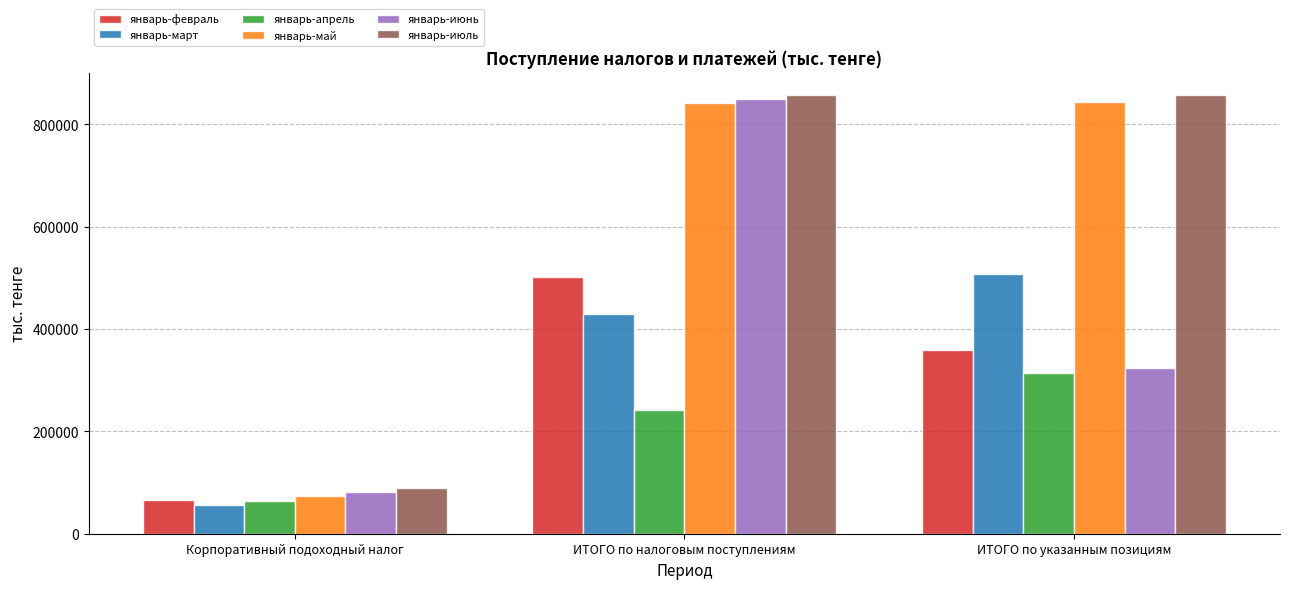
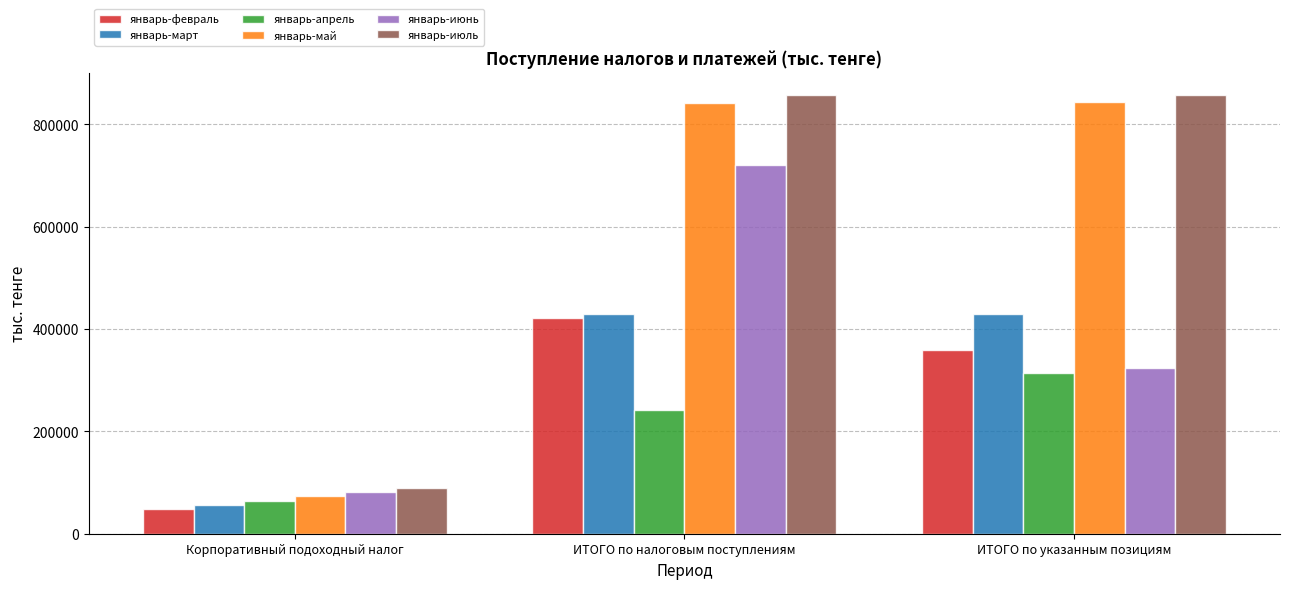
  {
    "январь-февраль": {
-     "Корпоративный подоходный налог": 70000,
-     "ИТОГО по налоговым поступлениям": 500000,
+     "Корпоративный подоходный налог": 50000,
+     "ИТОГО по налоговым поступлениям": 420000,
      "ИТОГО по указанным позициям": 360000
    },
    "январь-март": {
      "Корпоративный подоходный налог": 60000,
      "ИТОГО по налоговым поступлениям": 430000,
-     "ИТОГО по указанным позициям": 510000
+     "ИТОГО по указанным позициям": 430000
    },
    "январь-апрель": {
      "Корпоративный подоходный налог": 60000,
      "ИТОГО по налоговым поступлениям": 240000,
      "ИТОГО по указанным позициям": 310000
    },
    "январь-май": {
      "Корпоративный подоходный налог": 70000,
      "ИТОГО по налоговым поступлениям": 840000,
      "ИТОГО по указанным позициям": 840000
    },
    "январь-июнь": {
      "Корпоративный подоходный налог": 80000,
-     "ИТОГО по налоговым поступлениям": 850000,
+     "ИТОГО по налоговым поступлениям": 720000,
      "ИТОГО по указанным позициям": 320000
    },
    "январь-июль": {
      "Корпоративный подоходный налог": 90000,
      "ИТОГО по налоговым поступлениям": 860000,
      "ИТОГО по указанным позициям": 860000
    }
  }
